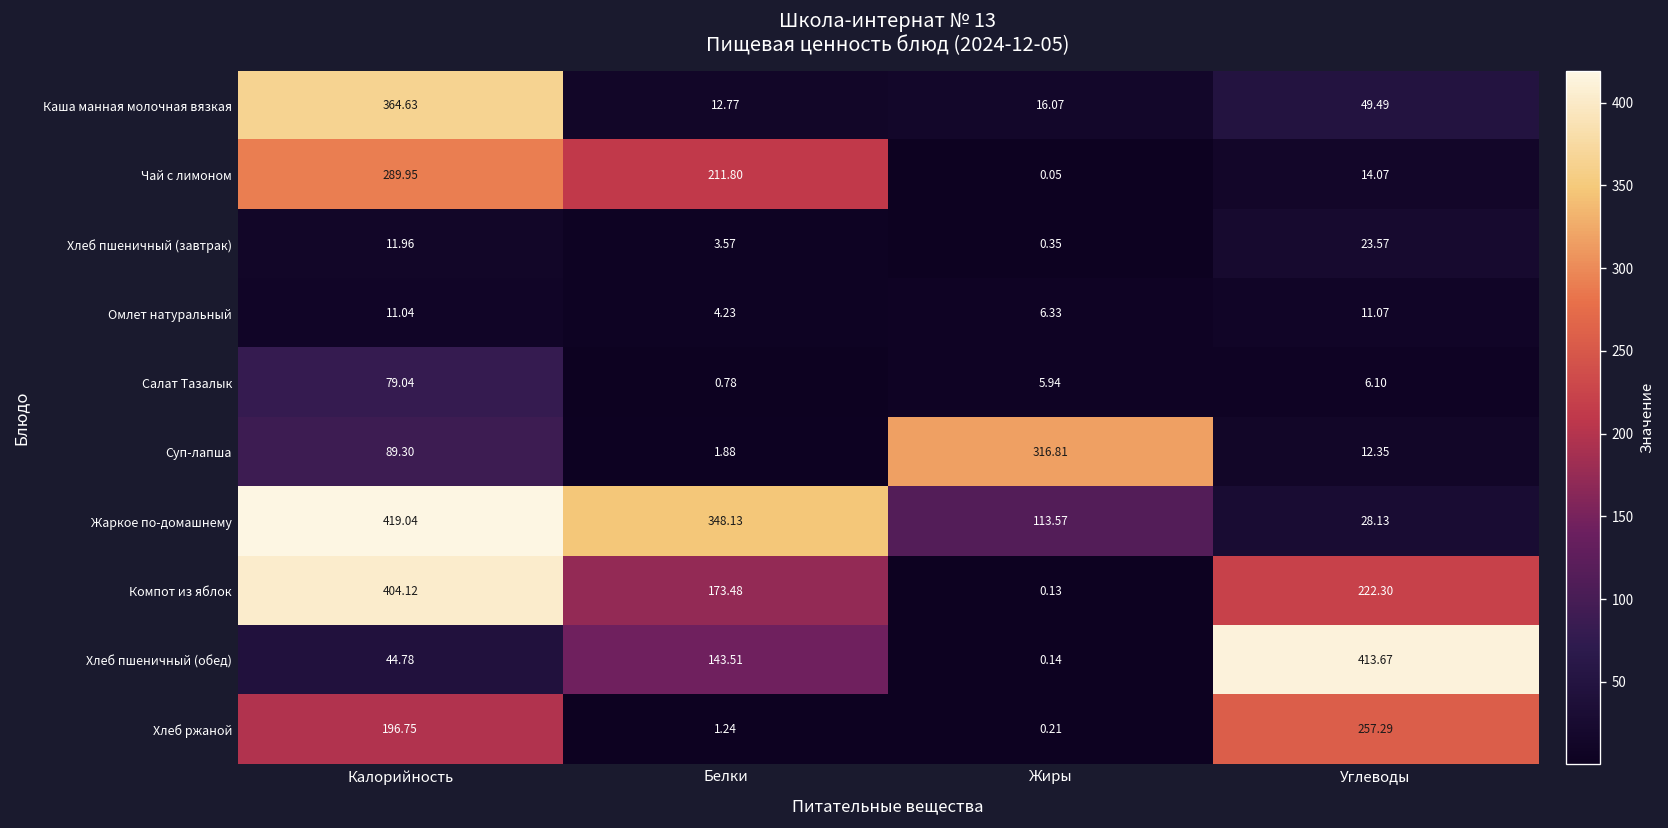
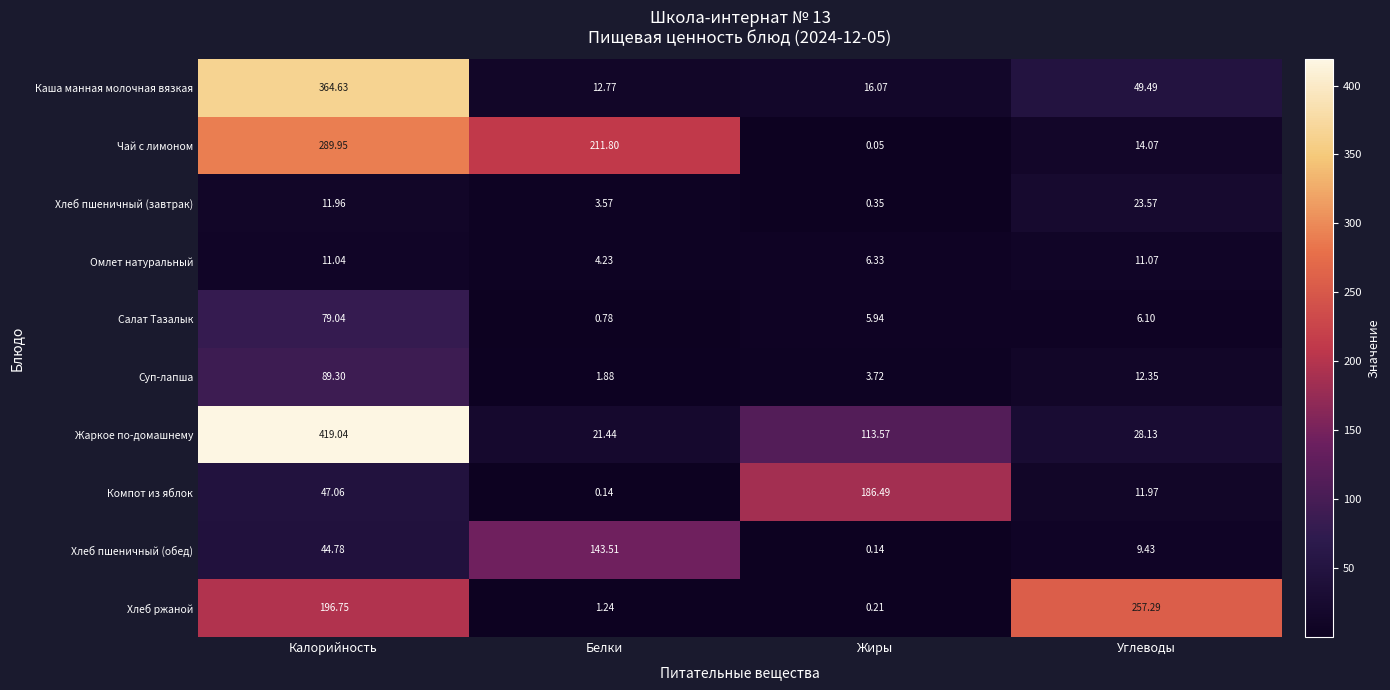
  {
    "Каша манная молочная вязкая": {
      "Калорийность": 364.63,
      "Белки": 12.77,
      "Жиры": 16.07,
      "Углеводы": 49.49
    },
    "Чай с лимоном": {
      "Калорийность": 289.95,
      "Белки": 211.80,
      "Жиры": 0.05,
      "Углеводы": 14.07
    },
    "Хлеб пшеничный (завтрак)": {
      "Калорийность": 11.96,
      "Белки": 3.57,
      "Жиры": 0.35,
      "Углеводы": 23.57
    },
    "Омлет натуральный": {
      "Калорийность": 11.04,
      "Белки": 4.23,
      "Жиры": 6.33,
      "Углеводы": 11.07
    },
    "Салат Тазалык": {
      "Калорийность": 79.04,
      "Белки": 0.78,
      "Жиры": 5.94,
      "Углеводы": 6.10
    },
    "Суп-лапша": {
      "Калорийность": 89.30,
      "Белки": 1.88,
-     "Жиры": 316.81,
+     "Жиры": 3.72,
      "Углеводы": 12.35
    },
    "Жаркое по-домашнему": {
      "Калорийность": 419.04,
-     "Белки": 348.13,
+     "Белки": 21.44,
      "Жиры": 113.57,
      "Углеводы": 28.13
    },
    "Компот из яблок": {
-     "Калорийность": 404.12,
-     "Белки": 173.48,
-     "Жиры": 0.13,
-     "Углеводы": 222.30
+     "Калорийность": 47.06,
+     "Белки": 0.14,
+     "Жиры": 186.49,
+     "Углеводы": 11.97
    },
    "Хлеб пшеничный (обед)": {
      "Калорийность": 44.78,
      "Белки": 143.51,
      "Жиры": 0.14,
-     "Углеводы": 413.67
+     "Углеводы": 9.43
    },
    "Хлеб ржаной": {
      "Калорийность": 196.75,
      "Белки": 1.24,
      "Жиры": 0.21,
      "Углеводы": 257.29
    }
  }
